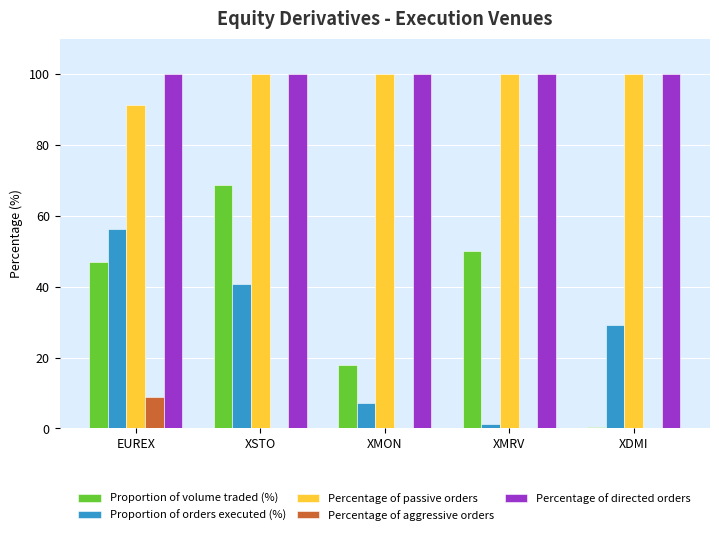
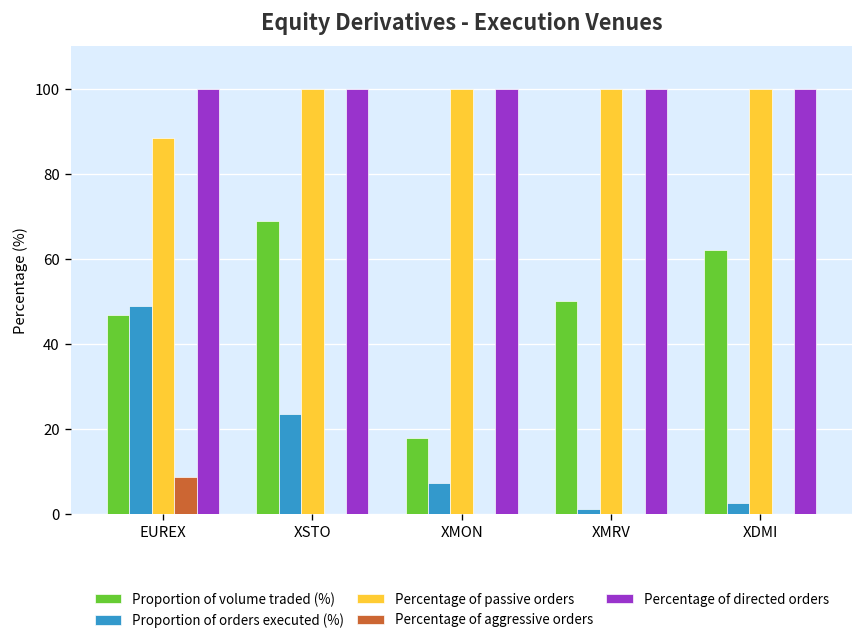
  {
    "Proportion of volume traded (%)": {
      "EUREX": 47,
      "XSTO": 69,
      "XMON": 18,
      "XMRV": 50,
-     "XDMI": 0
+     "XDMI": 62
    },
    "Proportion of orders executed (%)": {
-     "EUREX": 56,
-     "XSTO": 41,
+     "EUREX": 49,
+     "XSTO": 24,
      "XMON": 7,
      "XMRV": 1,
-     "XDMI": 29
+     "XDMI": 3
    },
    "Percentage of passive orders": {
-     "EUREX": 91,
+     "EUREX": 88,
      "XSTO": 100,
      "XMON": 100,
      "XMRV": 100,
      "XDMI": 100
    },
    "Percentage of aggressive orders": {
      "EUREX": 9,
      "XSTO": 0,
      "XMRV": 0,
      "XDMI": 0
    },
    "Percentage of directed orders": {
      "EUREX": 100,
      "XSTO": 100,
      "XMON": 100,
      "XMRV": 100,
      "XDMI": 100
    }
  }
